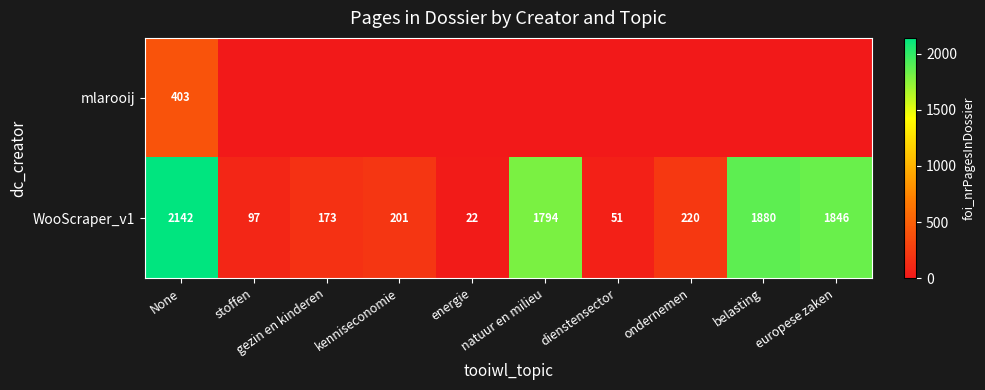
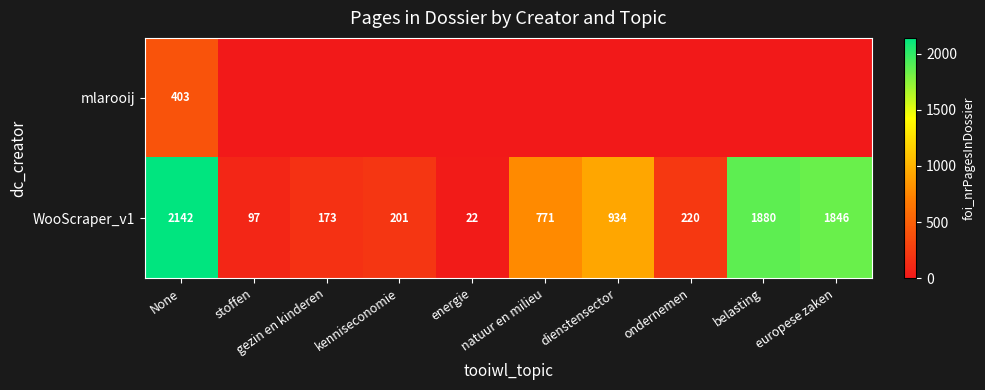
  {
    "mlarooij": {
      "None": 403
    },
    "WooScraper_v1": {
      "None": 2142,
      "stoffen": 97,
      "gezin en kinderen": 173,
      "kenniseconomie": 201,
      "energie": 22,
-     "natuur en milieu": 1794,
-     "dienstensector": 51,
+     "natuur en milieu": 771,
+     "dienstensector": 934,
      "ondernemen": 220,
      "belasting": 1880,
      "europese zaken": 1846
    }
  }
